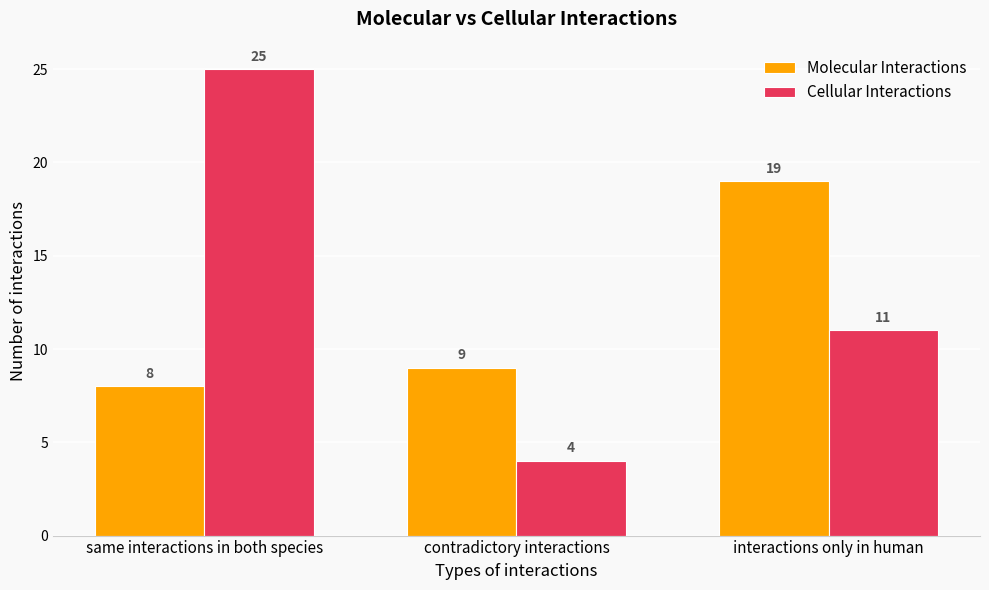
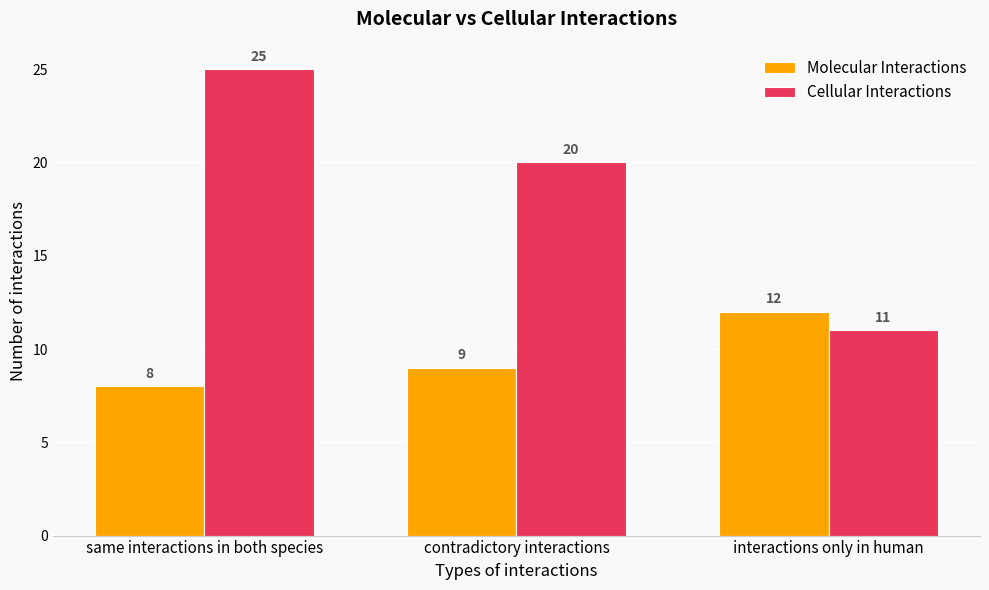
  {
    "Molecular Interactions": {
      "same interactions in both species": 8,
      "contradictory interactions": 9,
-     "interactions only in human": 19
+     "interactions only in human": 12
    },
    "Cellular Interactions": {
      "same interactions in both species": 25,
-     "contradictory interactions": 4,
+     "contradictory interactions": 20,
      "interactions only in human": 11
    }
  }
